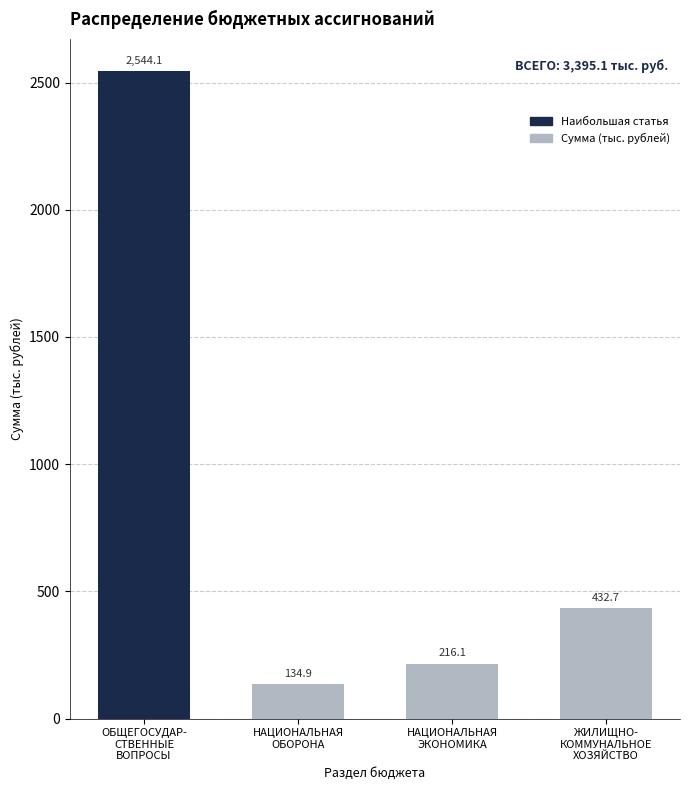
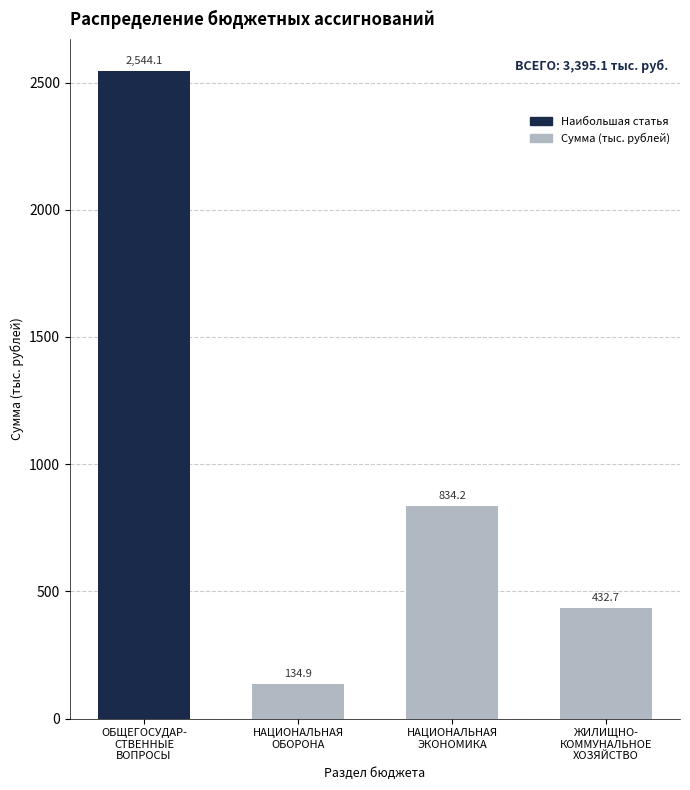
  {
    "ОБЩЕГОСУДАР- СТВЕННЫЕ ВОПРОСЫ": "2,544.1",
    "НАЦИОНАЛЬНАЯ ОБОРОНА": "134.9",
-   "НАЦИОНАЛЬНАЯ ЭКОНОМИКА": "216.1",
+   "НАЦИОНАЛЬНАЯ ЭКОНОМИКА": "834.2",
    "ЖИЛИЩНО- КОММУНАЛЬНОЕ ХОЗЯЙСТВО": "432.7"
  }
